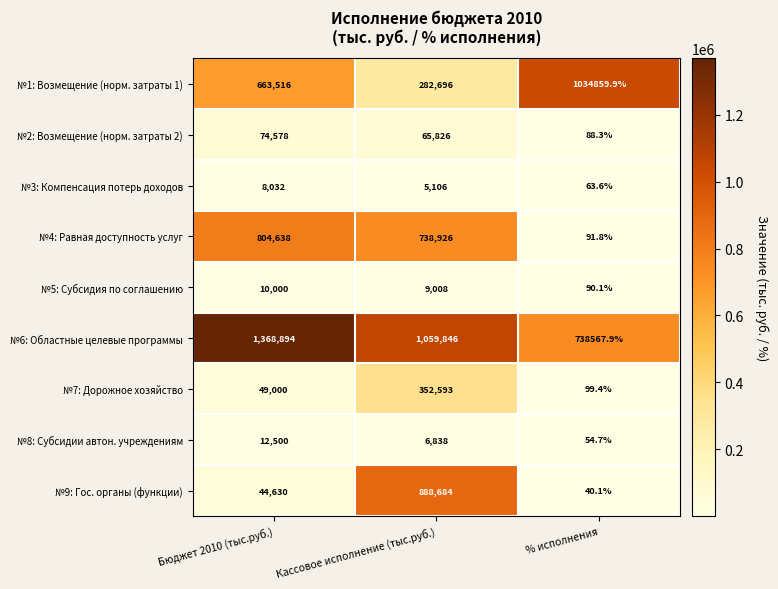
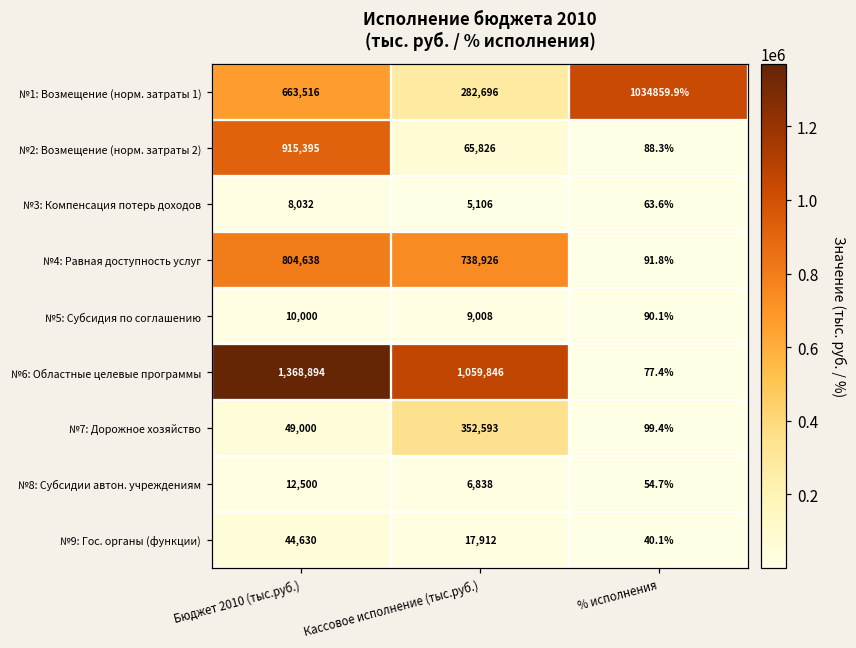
  {
    "№1: Возмещение (норм. затраты 1)": {
      "Бюджет 2010 (тыс.руб.)": "663,516",
      "Кассовое исполнение (тыс.руб.)": "282,696",
      "% исполнения": "1034859.9%"
    },
    "№2: Возмещение (норм. затраты 2)": {
-     "Бюджет 2010 (тыс.руб.)": "74,578",
+     "Бюджет 2010 (тыс.руб.)": "915,395",
      "Кассовое исполнение (тыс.руб.)": "65,826",
      "% исполнения": "88.3%"
    },
    "№3: Компенсация потерь доходов": {
      "Бюджет 2010 (тыс.руб.)": "8,032",
      "Кассовое исполнение (тыс.руб.)": "5,106",
      "% исполнения": "63.6%"
    },
    "№4: Равная доступность услуг": {
      "Бюджет 2010 (тыс.руб.)": "804,638",
      "Кассовое исполнение (тыс.руб.)": "738,926",
      "% исполнения": "91.8%"
    },
    "№5: Субсидия по соглашению": {
      "Бюджет 2010 (тыс.руб.)": "10,000",
      "Кассовое исполнение (тыс.руб.)": "9,008",
      "% исполнения": "90.1%"
    },
    "№6: Областные целевые программы": {
      "Бюджет 2010 (тыс.руб.)": "1,368,894",
      "Кассовое исполнение (тыс.руб.)": "1,059,846",
-     "% исполнения": "738567.9%"
+     "% исполнения": "77.4%"
    },
    "№7: Дорожное хозяйство": {
      "Бюджет 2010 (тыс.руб.)": "49,000",
      "Кассовое исполнение (тыс.руб.)": "352,593",
      "% исполнения": "99.4%"
    },
    "№8: Субсидии автон. учреждениям": {
      "Бюджет 2010 (тыс.руб.)": "12,500",
      "Кассовое исполнение (тыс.руб.)": "6,838",
      "% исполнения": "54.7%"
    },
    "№9: Гос. органы (функции)": {
      "Бюджет 2010 (тыс.руб.)": "44,630",
-     "Кассовое исполнение (тыс.руб.)": "888,684",
+     "Кассовое исполнение (тыс.руб.)": "17,912",
      "% исполнения": "40.1%"
    }
  }
